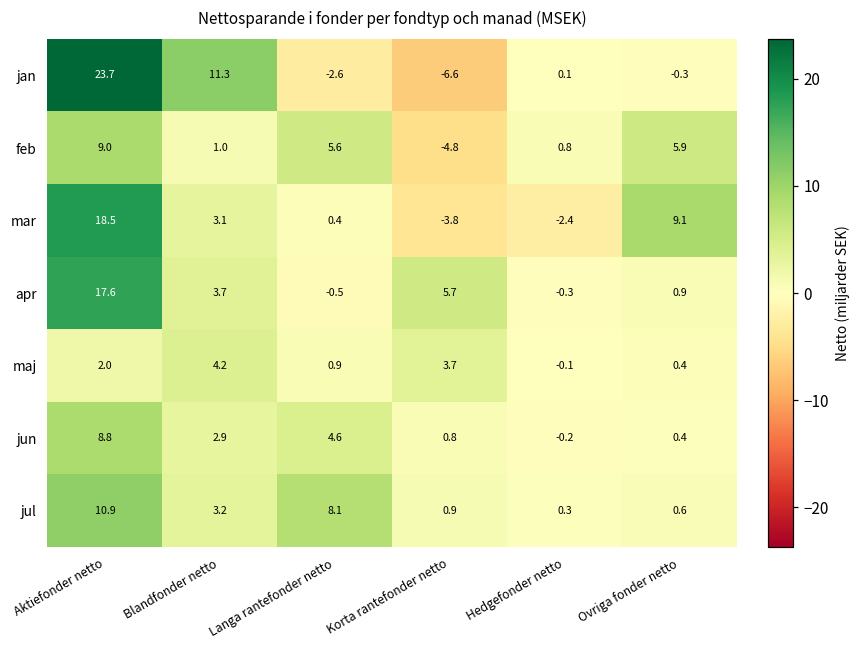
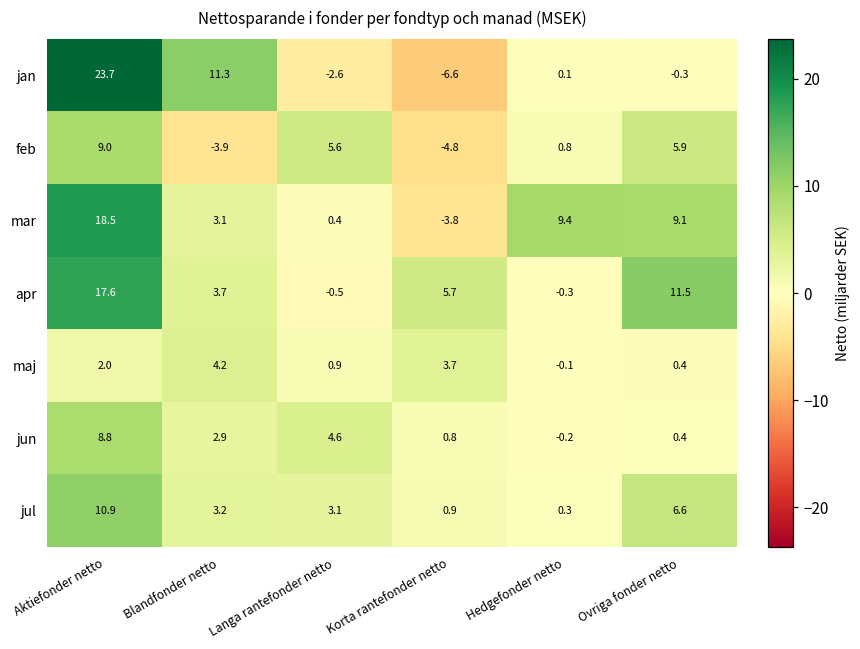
  {
    "jan": {
      "Aktiefonder netto": 23.7,
      "Blandfonder netto": 11.3,
      "Langa rantefonder netto": -2.6,
      "Korta rantefonder netto": -6.6,
      "Hedgefonder netto": 0.1,
      "Ovriga fonder netto": -0.3
    },
    "feb": {
      "Aktiefonder netto": 9.0,
-     "Blandfonder netto": 1.0,
+     "Blandfonder netto": -3.9,
      "Langa rantefonder netto": 5.6,
      "Korta rantefonder netto": -4.8,
      "Hedgefonder netto": 0.8,
      "Ovriga fonder netto": 5.9
    },
    "mar": {
      "Aktiefonder netto": 18.5,
      "Blandfonder netto": 3.1,
      "Langa rantefonder netto": 0.4,
      "Korta rantefonder netto": -3.8,
-     "Hedgefonder netto": -2.4,
+     "Hedgefonder netto": 9.4,
      "Ovriga fonder netto": 9.1
    },
    "apr": {
      "Aktiefonder netto": 17.6,
      "Blandfonder netto": 3.7,
      "Langa rantefonder netto": -0.5,
      "Korta rantefonder netto": 5.7,
      "Hedgefonder netto": -0.3,
-     "Ovriga fonder netto": 0.9
+     "Ovriga fonder netto": 11.5
    },
    "maj": {
      "Aktiefonder netto": 2.0,
      "Blandfonder netto": 4.2,
      "Langa rantefonder netto": 0.9,
      "Korta rantefonder netto": 3.7,
      "Hedgefonder netto": -0.1,
      "Ovriga fonder netto": 0.4
    },
    "jun": {
      "Aktiefonder netto": 8.8,
      "Blandfonder netto": 2.9,
      "Langa rantefonder netto": 4.6,
      "Korta rantefonder netto": 0.8,
      "Hedgefonder netto": -0.2,
      "Ovriga fonder netto": 0.4
    },
    "jul": {
      "Aktiefonder netto": 10.9,
      "Blandfonder netto": 3.2,
-     "Langa rantefonder netto": 8.1,
+     "Langa rantefonder netto": 3.1,
      "Korta rantefonder netto": 0.9,
      "Hedgefonder netto": 0.3,
-     "Ovriga fonder netto": 0.6
+     "Ovriga fonder netto": 6.6
    }
  }
